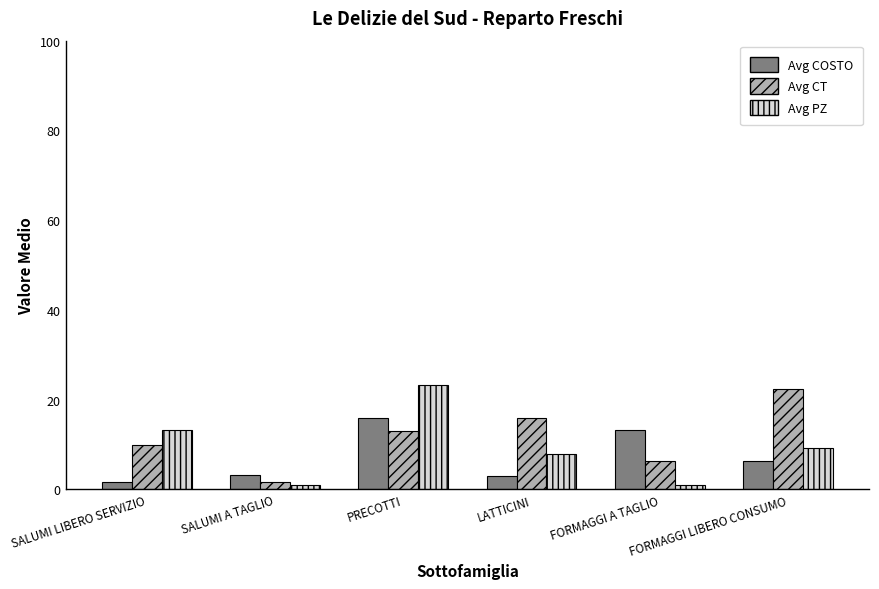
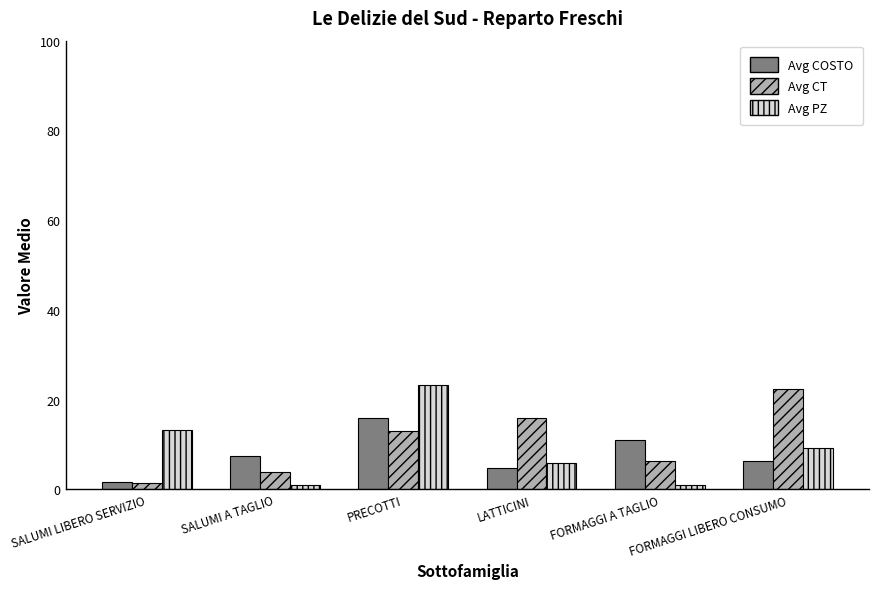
  {
    "Avg COSTO": {
      "SALUMI LIBERO SERVIZIO": 2,
-     "SALUMI A TAGLIO": 3,
+     "SALUMI A TAGLIO": 8,
      "PRECOTTI": 16,
-     "LATTICINI": 3,
-     "FORMAGGI A TAGLIO": 13,
+     "LATTICINI": 5,
+     "FORMAGGI A TAGLIO": 11,
      "FORMAGGI LIBERO CONSUMO": 6
    },
    "Avg CT": {
-     "SALUMI LIBERO SERVIZIO": 10,
-     "SALUMI A TAGLIO": 2,
+     "SALUMI LIBERO SERVIZIO": 1,
+     "SALUMI A TAGLIO": 4,
      "PRECOTTI": 13,
      "LATTICINI": 16,
      "FORMAGGI A TAGLIO": 6,
      "FORMAGGI LIBERO CONSUMO": 22
    },
    "Avg PZ": {
      "SALUMI LIBERO SERVIZIO": 13,
      "SALUMI A TAGLIO": 1,
      "PRECOTTI": 23,
-     "LATTICINI": 8,
+     "LATTICINI": 6,
      "FORMAGGI A TAGLIO": 1,
      "FORMAGGI LIBERO CONSUMO": 9
    }
  }
